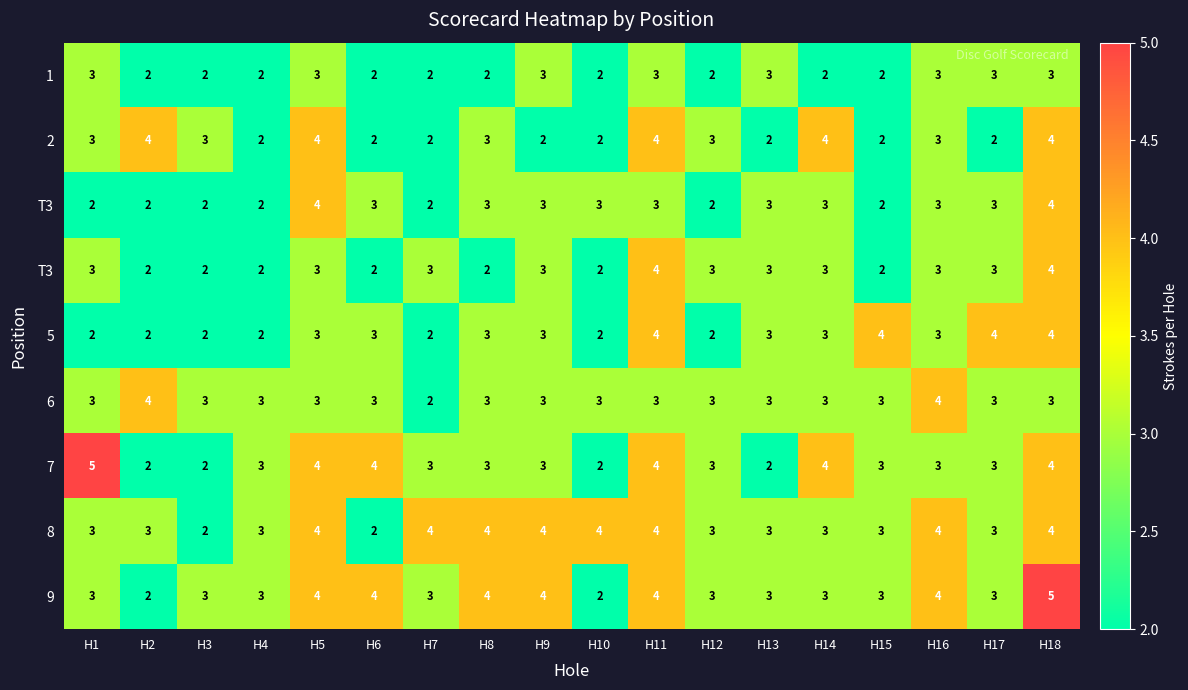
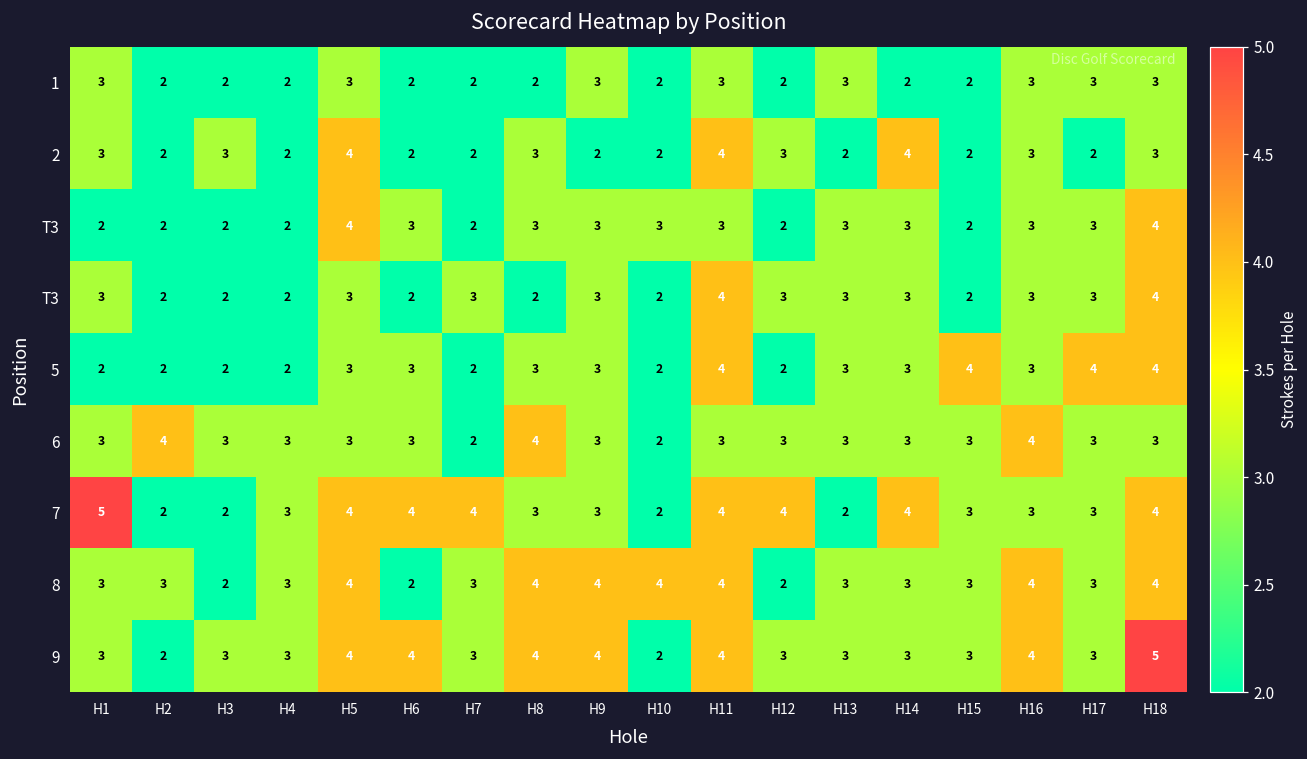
  {
    "1": {
      "H1": 3,
      "H2": 2,
      "H3": 2,
      "H4": 2,
      "H5": 3,
      "H6": 2,
      "H7": 2,
      "H8": 2,
      "H9": 3,
      "H10": 2,
      "H11": 3,
      "H12": 2,
      "H13": 3,
      "H14": 2,
      "H15": 2,
      "H16": 3,
      "H18": 3
    },
    "2": {
      "H1": 3,
-     "H2": 4,
+     "H2": 2,
      "H3": 3,
      "H4": 2,
      "H5": 4,
      "H6": 2,
      "H7": 2,
      "H8": 3,
      "H9": 2,
      "H10": 2,
      "H11": 4,
      "H12": 3,
      "H13": 2,
      "H14": 4,
      "H15": 2,
      "H16": 3,
      "H17": 2,
-     "H18": 4
+     "H18": 3
    },
    "5": {
      "H1": 2,
      "H2": 2,
      "H3": 2,
      "H4": 2,
      "H5": 3,
      "H6": 3,
      "H7": 2,
      "H8": 3,
      "H9": 3,
      "H10": 2,
      "H11": 4,
      "H12": 2,
      "H13": 3,
      "H14": 3,
      "H15": 4,
      "H16": 3,
      "H17": 4,
      "H18": 4
    },
    "6": {
      "H1": 3,
      "H2": 4,
      "H3": 3,
      "H4": 3,
      "H5": 3,
      "H6": 3,
      "H7": 2,
-     "H8": 3,
+     "H8": 4,
      "H9": 3,
-     "H10": 3,
+     "H10": 2,
      "H11": 3,
      "H12": 3,
      "H13": 3,
      "H14": 3,
      "H15": 3,
      "H16": 4,
      "H17": 3,
      "H18": 3
    },
    "7": {
      "H1": 5,
      "H2": 2,
      "H3": 2,
      "H4": 3,
      "H5": 4,
      "H6": 4,
-     "H7": 3,
+     "H7": 4,
      "H8": 3,
      "H9": 3,
      "H10": 2,
      "H11": 4,
-     "H12": 3,
+     "H12": 4,
      "H13": 2,
      "H14": 4,
      "H15": 3,
      "H16": 3,
      "H17": 3,
      "H18": 4
    },
    "8": {
      "H1": 3,
      "H2": 3,
      "H3": 2,
      "H4": 3,
      "H5": 4,
      "H6": 2,
-     "H7": 4,
+     "H7": 3,
      "H8": 4,
      "H9": 4,
      "H10": 4,
      "H11": 4,
-     "H12": 3,
+     "H12": 2,
      "H13": 3,
      "H14": 3,
      "H15": 3,
      "H16": 4,
      "H17": 3,
      "H18": 4
    },
    "9": {
      "H1": 3,
      "H2": 2,
      "H3": 3,
      "H4": 3,
      "H5": 4,
      "H6": 4,
      "H7": 3,
      "H8": 4,
      "H9": 4,
      "H10": 2,
      "H11": 4,
      "H12": 3,
      "H13": 3,
      "H14": 3,
      "H15": 3,
      "H16": 4,
      "H17": 3,
      "H18": 5
    }
  }
